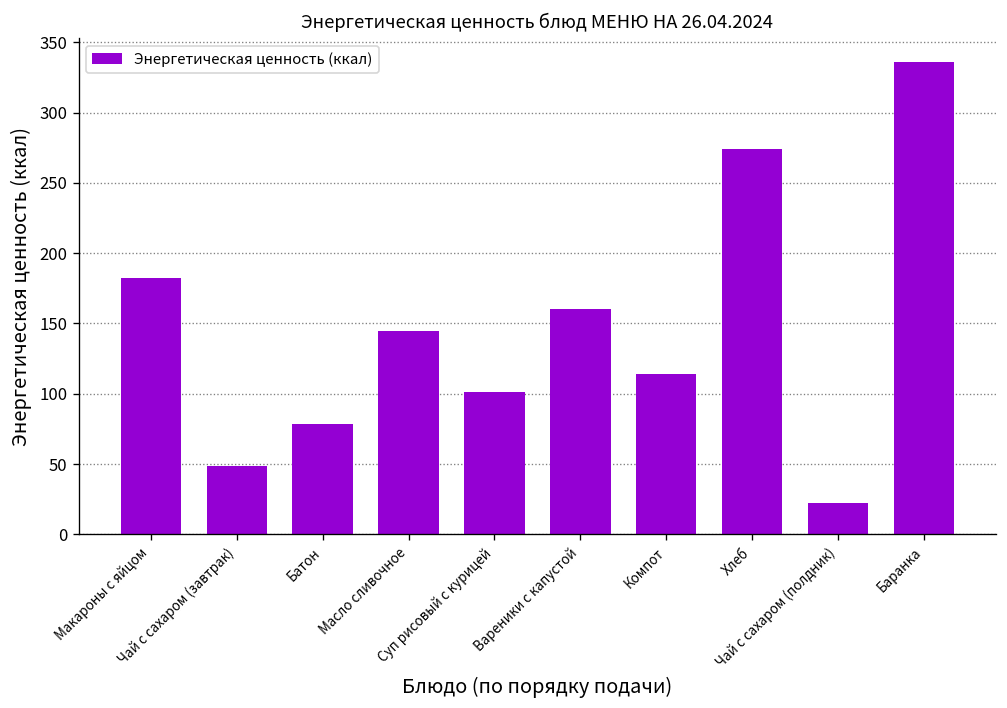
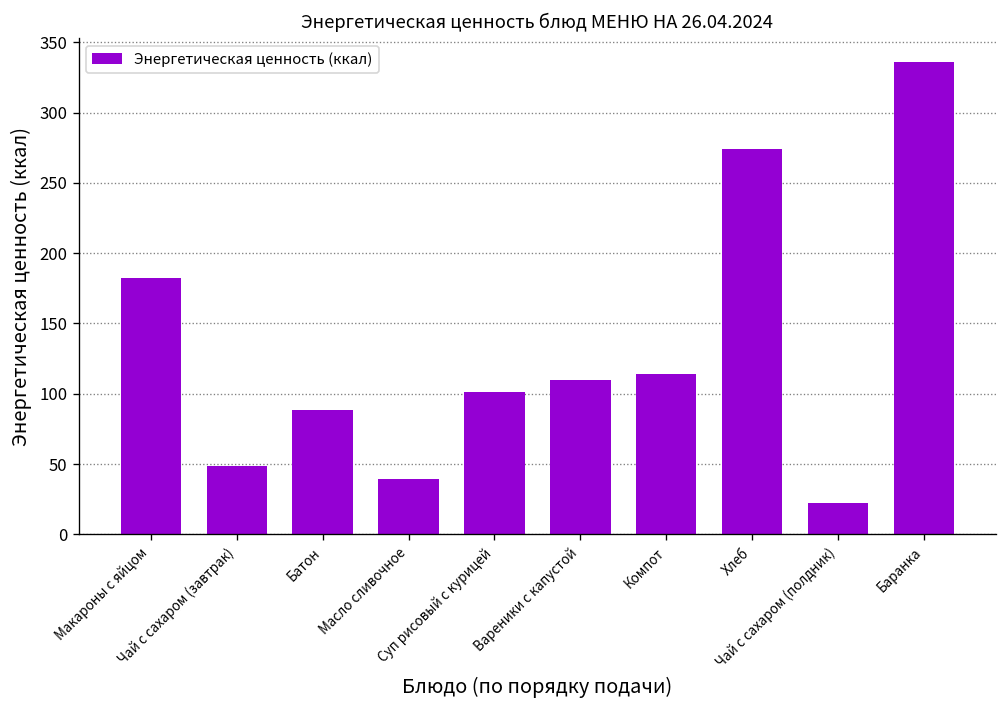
  {
    "Макароны с яйцом": 182,
    "Чай с сахаром (завтрак)": 49,
-   "Батон": 79,
-   "Масло сливочное": 145,
+   "Батон": 89,
+   "Масло сливочное": 40,
    "Суп рисовый с курицей": 102,
-   "Вареники с капустой": 161,
+   "Вареники с капустой": 110,
    "Компот": 114,
    "Хлеб": 274,
    "Чай с сахаром (полдник)": 23,
    "Баранка": 336
  }
